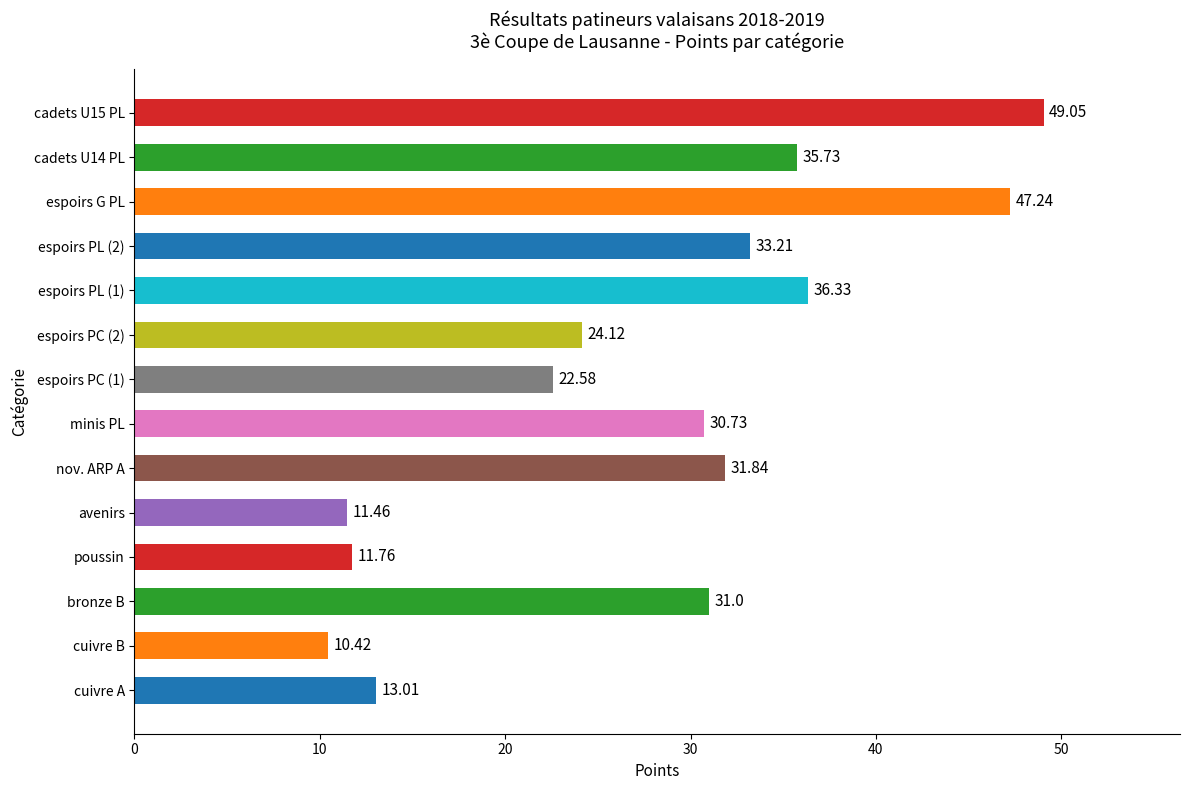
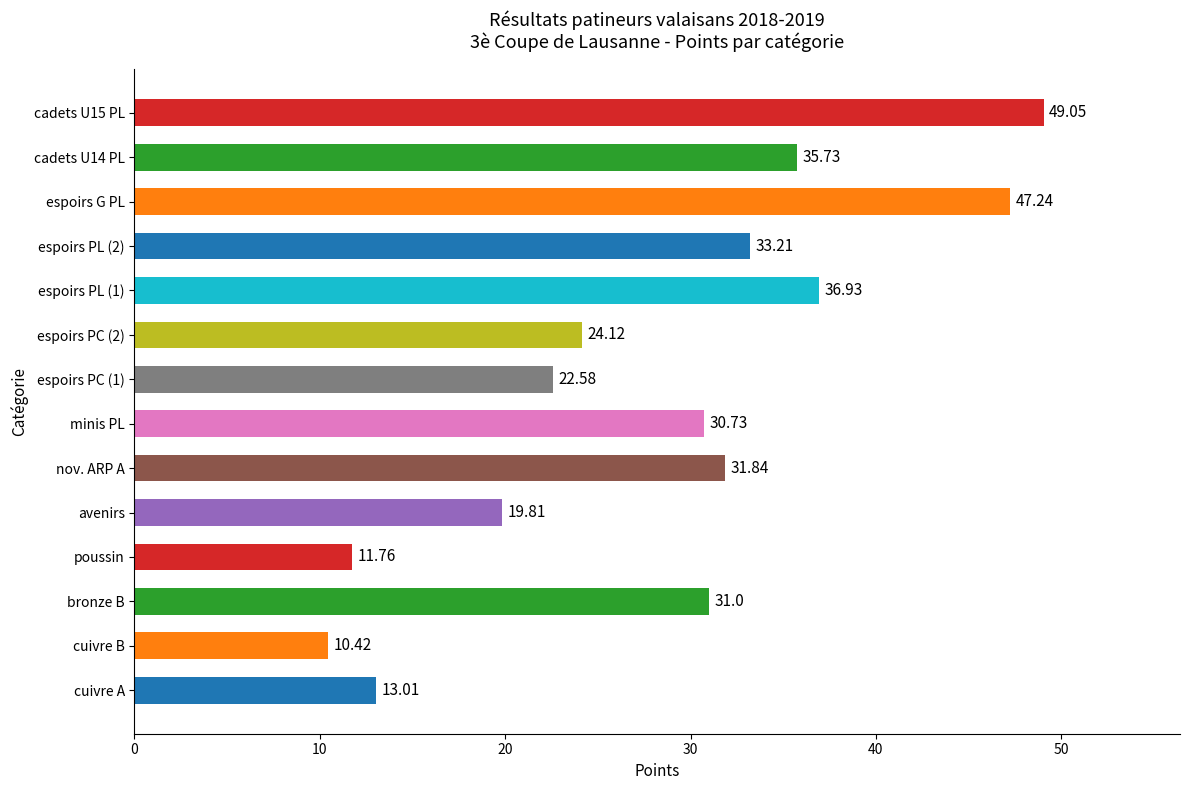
  {
    "cadets U15 PL": 49.05,
    "cadets U14 PL": 35.73,
    "espoirs G PL": 47.24,
    "espoirs PL (2)": 33.21,
-   "espoirs PL (1)": 36.33,
+   "espoirs PL (1)": 36.93,
    "espoirs PC (2)": 24.12,
    "espoirs PC (1)": 22.58,
    "minis PL": 30.73,
    "nov. ARP A": 31.84,
-   "avenirs": 11.46,
+   "avenirs": 19.81,
    "poussin": 11.76,
    "bronze B": 31.0,
    "cuivre B": 10.42,
    "cuivre A": 13.01
  }
